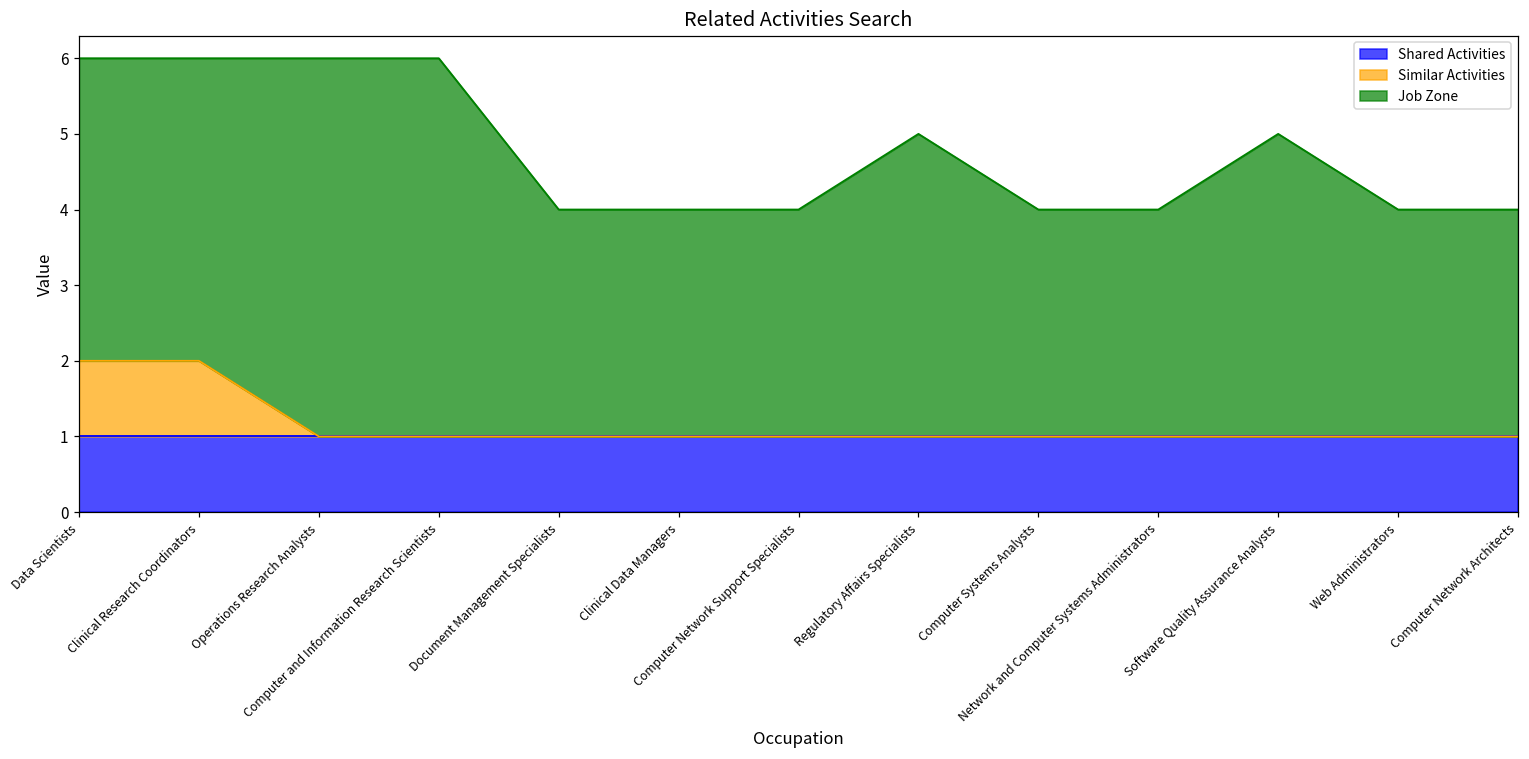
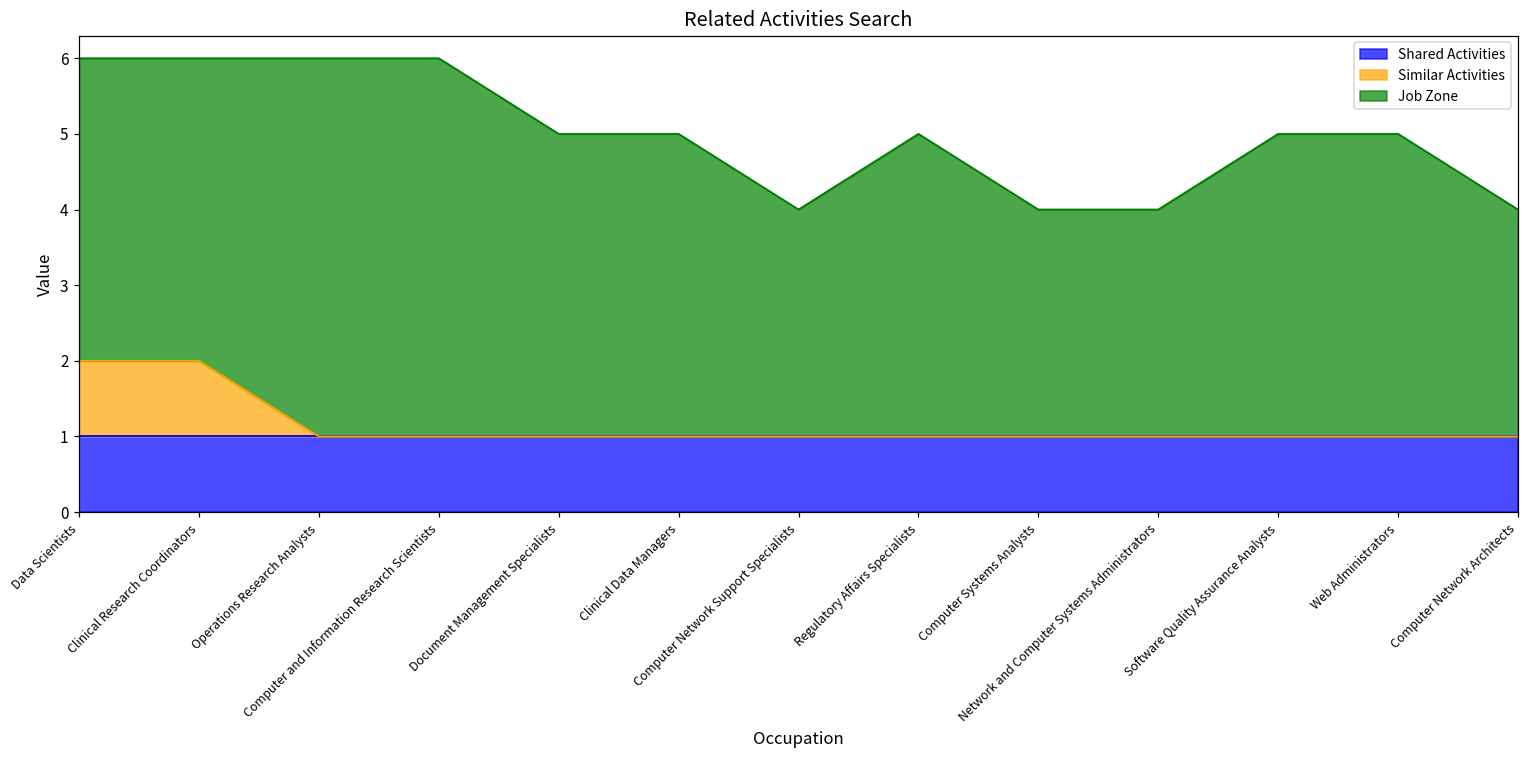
  {
    "Shared Activities": {
      "Data Scientists": 1,
      "Clinical Research Coordinators": 1
    },
    "Similar Activities": {
      "Data Scientists": 1,
      "Clinical Research Coordinators": 1
    },
    "Job Zone": {
      "Data Scientists": 4,
      "Clinical Research Coordinators": 4,
      "Operations Research Analysts": 5,
      "Computer and Information Research Scientists": 5,
-     "Document Management Specialists": 3,
-     "Clinical Data Managers": 3,
+     "Document Management Specialists": 4,
+     "Clinical Data Managers": 4,
      "Computer Network Support Specialists": 3,
      "Regulatory Affairs Specialists": 4,
      "Computer Systems Analysts": 3,
      "Network and Computer Systems Administrators": 3,
      "Software Quality Assurance Analysts": 4,
-     "Web Administrators": 3,
+     "Web Administrators": 4,
      "Computer Network Architects": 3
    }
  }
